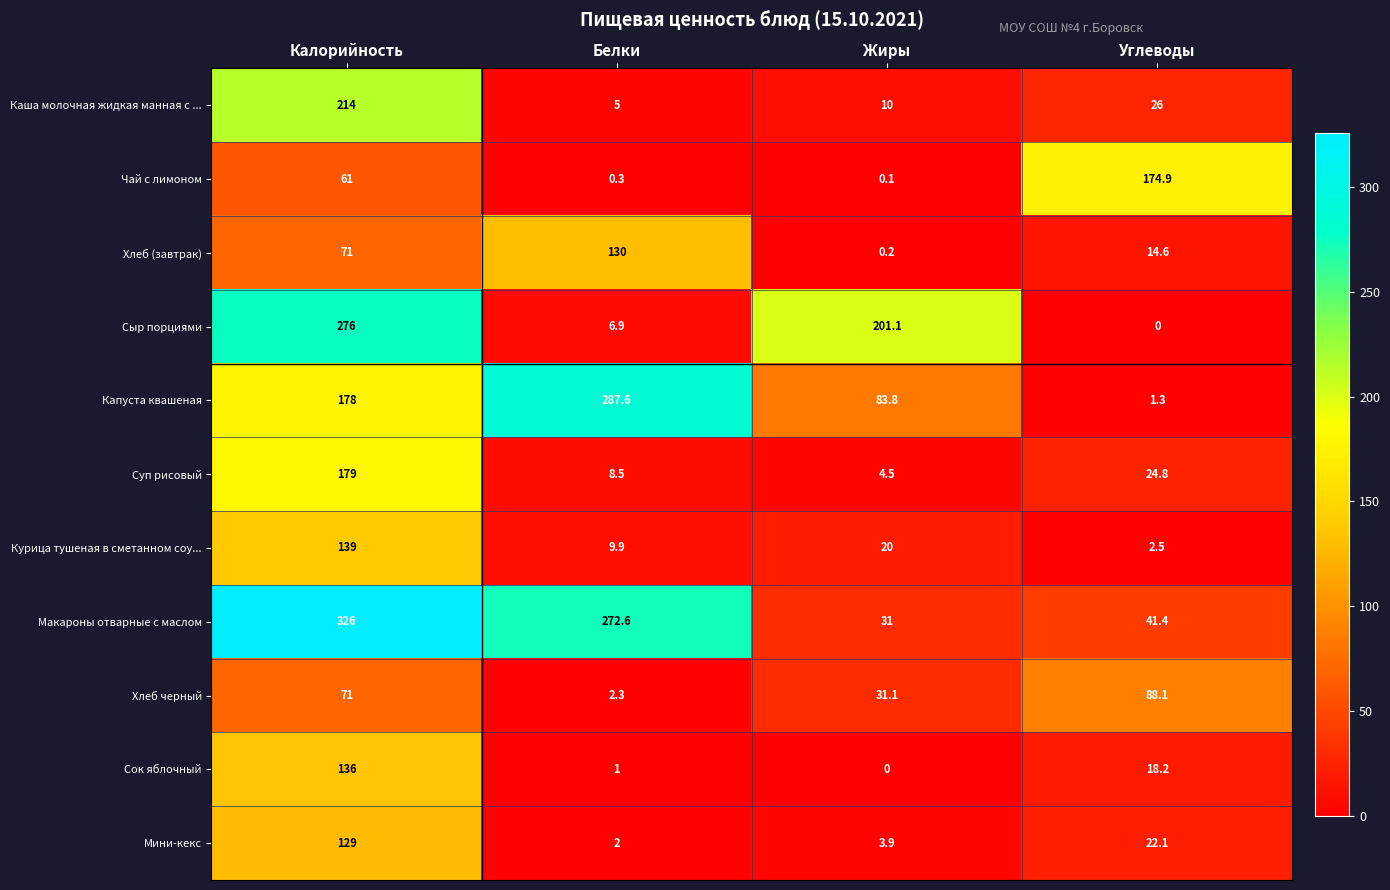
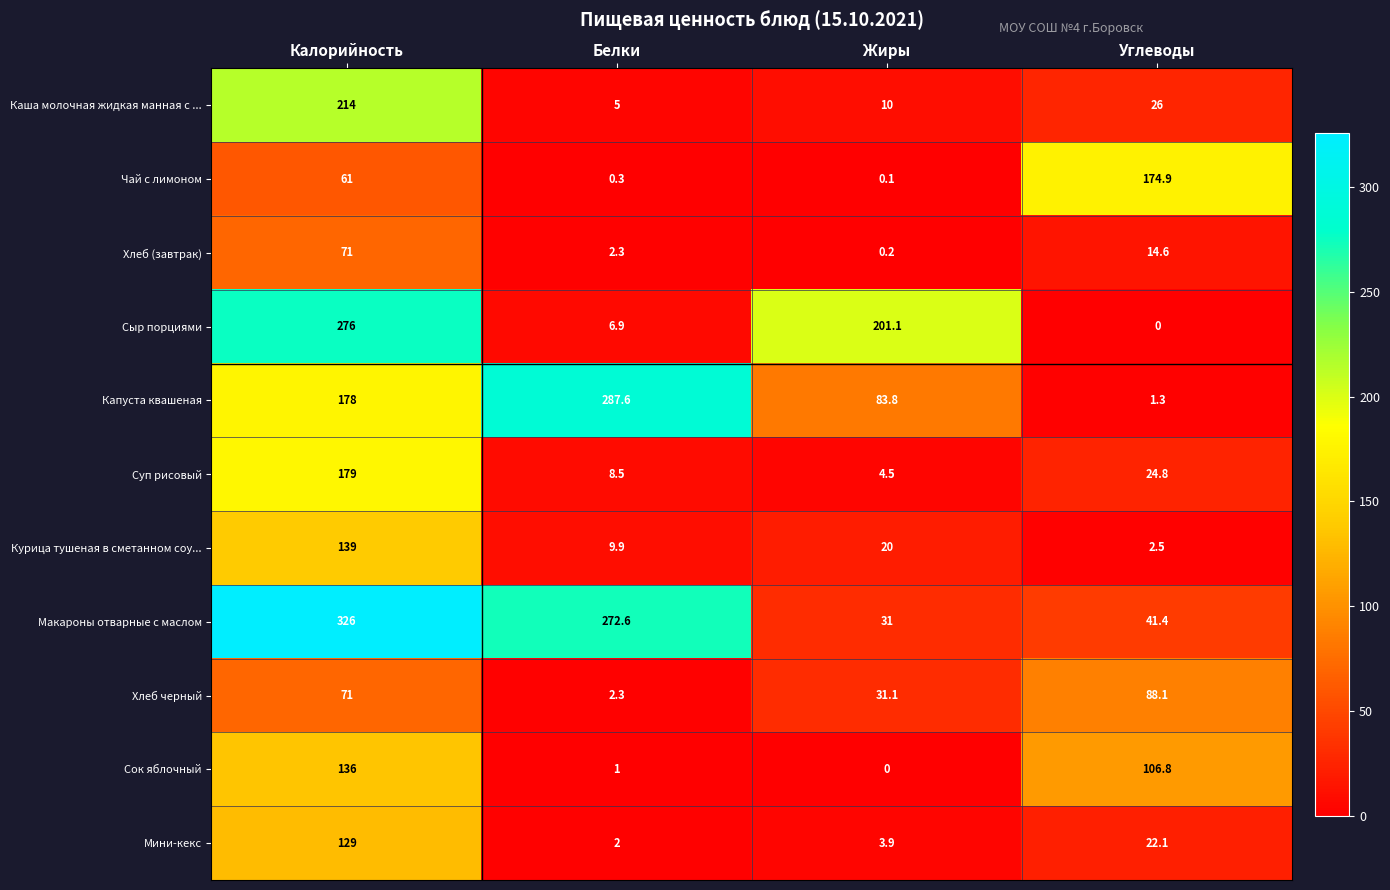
  {
    "Каша молочная жидкая манная с ...": {
      "Калорийность": 214,
      "Белки": 5,
      "Жиры": 10,
      "Углеводы": 26
    },
    "Чай с лимоном": {
      "Калорийность": 61,
      "Белки": 0.3,
      "Жиры": 0.1,
      "Углеводы": 174.9
    },
    "Хлеб (завтрак)": {
      "Калорийность": 71,
-     "Белки": 130,
+     "Белки": 2.3,
      "Жиры": 0.2,
      "Углеводы": 14.6
    },
    "Сыр порциями": {
      "Калорийность": 276,
      "Белки": 6.9,
      "Жиры": 201.1,
      "Углеводы": 0
    },
    "Капуста квашеная": {
      "Калорийность": 178,
      "Белки": 287.6,
      "Жиры": 83.8,
      "Углеводы": 1.3
    },
    "Суп рисовый": {
      "Калорийность": 179,
      "Белки": 8.5,
      "Жиры": 4.5,
      "Углеводы": 24.8
    },
    "Курица тушеная в сметанном соу...": {
      "Калорийность": 139,
      "Белки": 9.9,
      "Жиры": 20,
      "Углеводы": 2.5
    },
    "Макароны отварные с маслом": {
      "Калорийность": 326,
      "Белки": 272.6,
      "Жиры": 31,
      "Углеводы": 41.4
    },
    "Хлеб черный": {
      "Калорийность": 71,
      "Белки": 2.3,
      "Жиры": 31.1,
      "Углеводы": 88.1
    },
    "Сок яблочный": {
      "Калорийность": 136,
      "Белки": 1,
      "Жиры": 0,
-     "Углеводы": 18.2
+     "Углеводы": 106.8
    },
    "Мини-кекс": {
      "Калорийность": 129,
      "Белки": 2,
      "Жиры": 3.9,
      "Углеводы": 22.1
    }
  }
